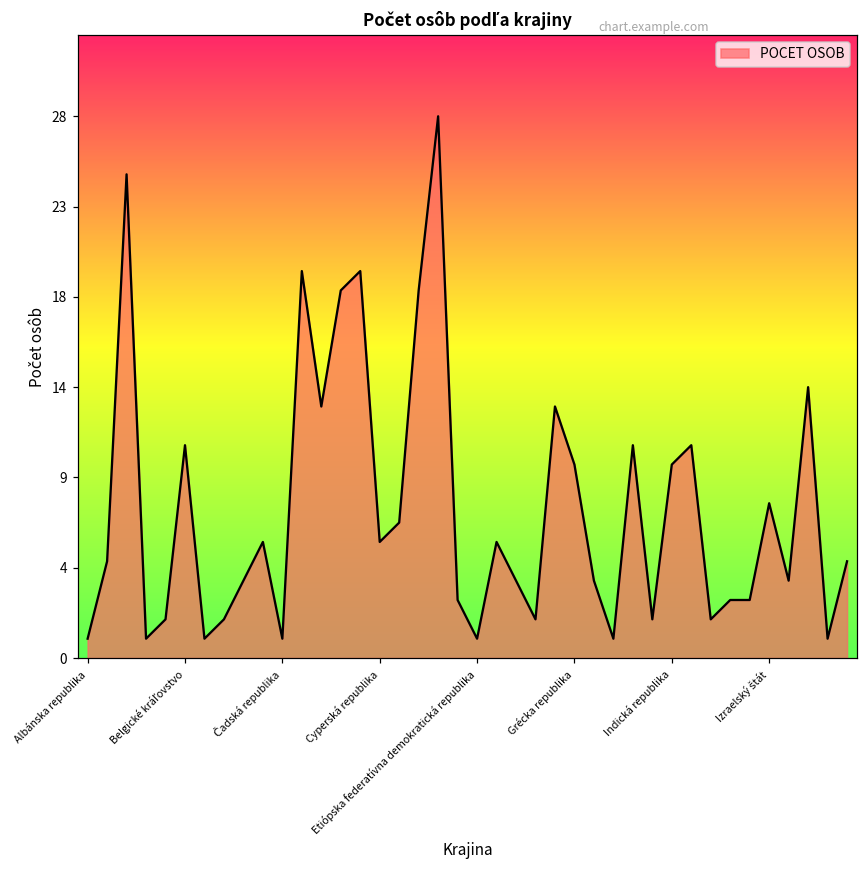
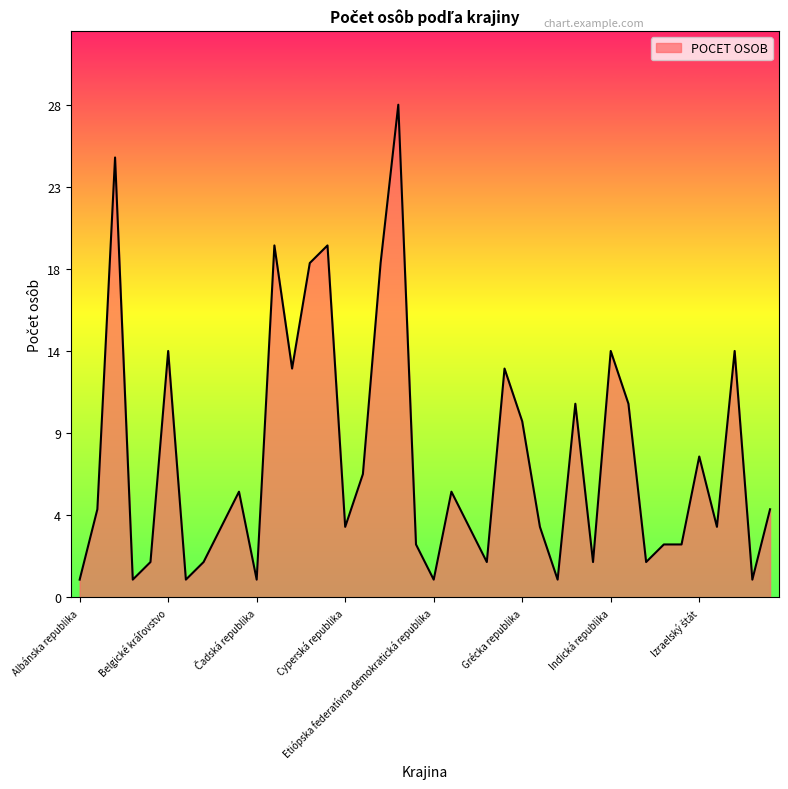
  {
    "Albánska republika": 1,
-   "Belgické kráľovstvo": 11,
+   "Belgické kráľovstvo": 14,
    "Čadská republika": 1,
-   "Cyperská republika": 6,
+   "Cyperská republika": 4,
    "Etiópska federatívna demokratická republika": 1,
    "Grécka republika": 10,
-   "Indická republika": 10,
+   "Indická republika": 14,
    "Izraelský štát": 8
  }
